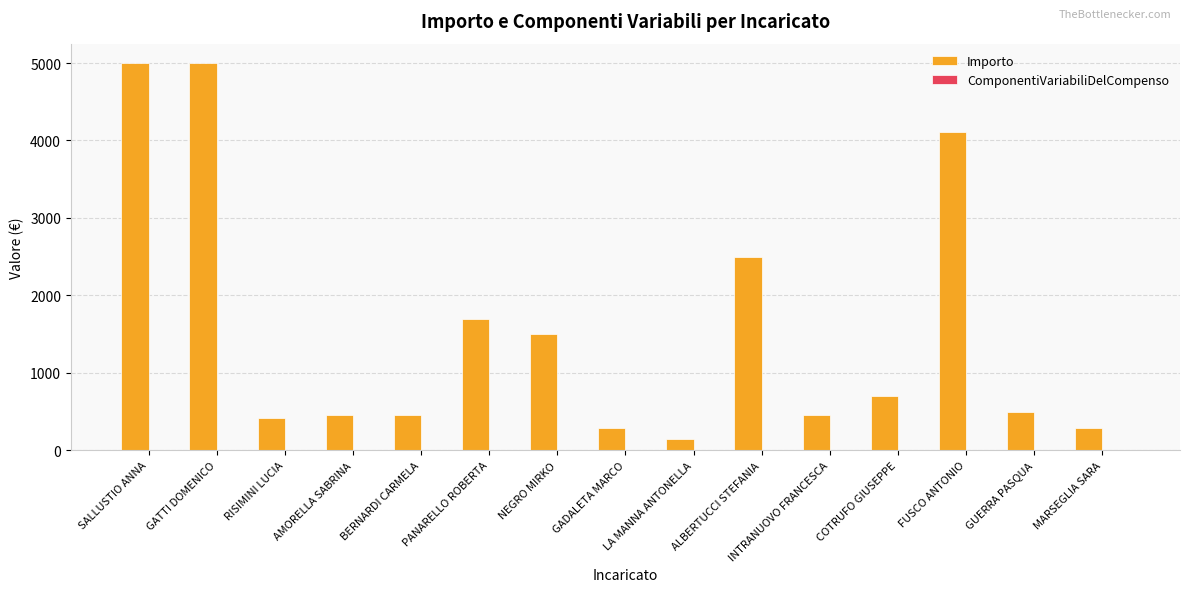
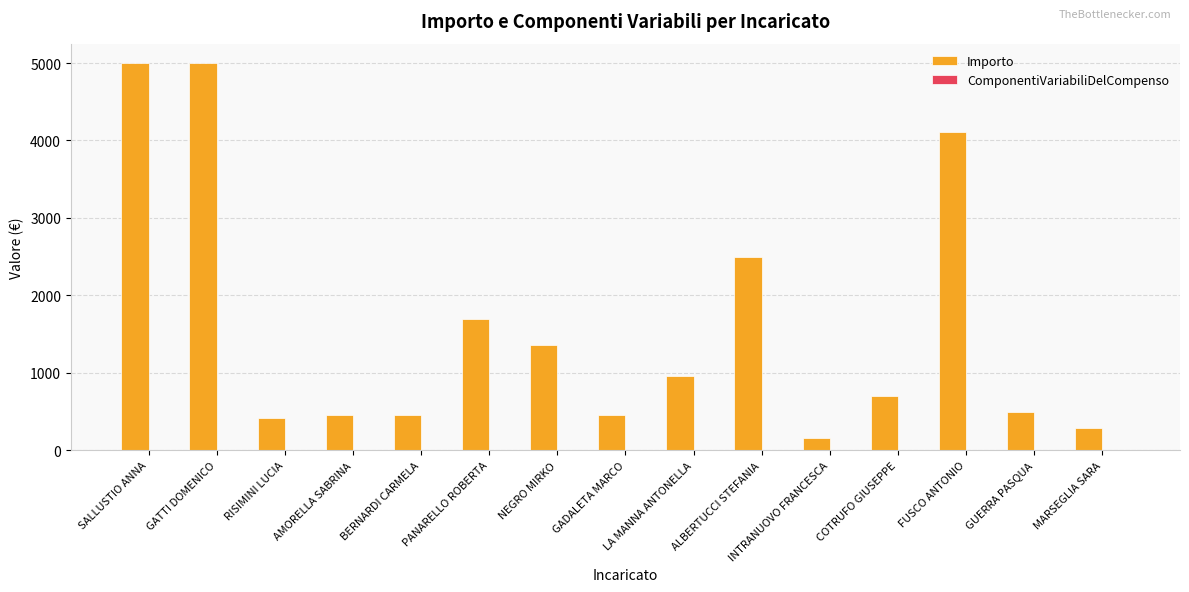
  {
    "Importo": {
      "SALLUSTIO ANNA": 5000,
      "GATTI DOMENICO": 5000,
      "RISIMINI LUCIA": 400,
      "AMORELLA SABRINA": 500,
      "BERNARDI CARMELA": 500,
      "PANARELLO ROBERTA": 1700,
-     "NEGRO MIRKO": 1500,
-     "GADALETA MARCO": 300,
-     "LA MANNA ANTONELLA": 200,
+     "NEGRO MIRKO": 1400,
+     "GADALETA MARCO": 500,
+     "LA MANNA ANTONELLA": 1000,
      "ALBERTUCCI STEFANIA": 2500,
-     "INTRANUOVO FRANCESCA": 500,
+     "INTRANUOVO FRANCESCA": 200,
      "COTRUFO GIUSEPPE": 700,
      "FUSCO ANTONIO": 4100,
      "GUERRA PASQUA": 500,
      "MARSEGLIA SARA": 300
    },
    "ComponentiVariabiliDelCompenso": {
      "SALLUSTIO ANNA": 0,
      "GATTI DOMENICO": 0,
      "RISIMINI LUCIA": 0,
      "AMORELLA SABRINA": 0,
      "BERNARDI CARMELA": 0,
      "PANARELLO ROBERTA": 0,
      "NEGRO MIRKO": 0,
      "GADALETA MARCO": 0,
      "LA MANNA ANTONELLA": 0,
      "ALBERTUCCI STEFANIA": 0,
      "INTRANUOVO FRANCESCA": 0,
      "COTRUFO GIUSEPPE": 0,
      "FUSCO ANTONIO": 0,
      "GUERRA PASQUA": 0,
      "MARSEGLIA SARA": 0
    }
  }
